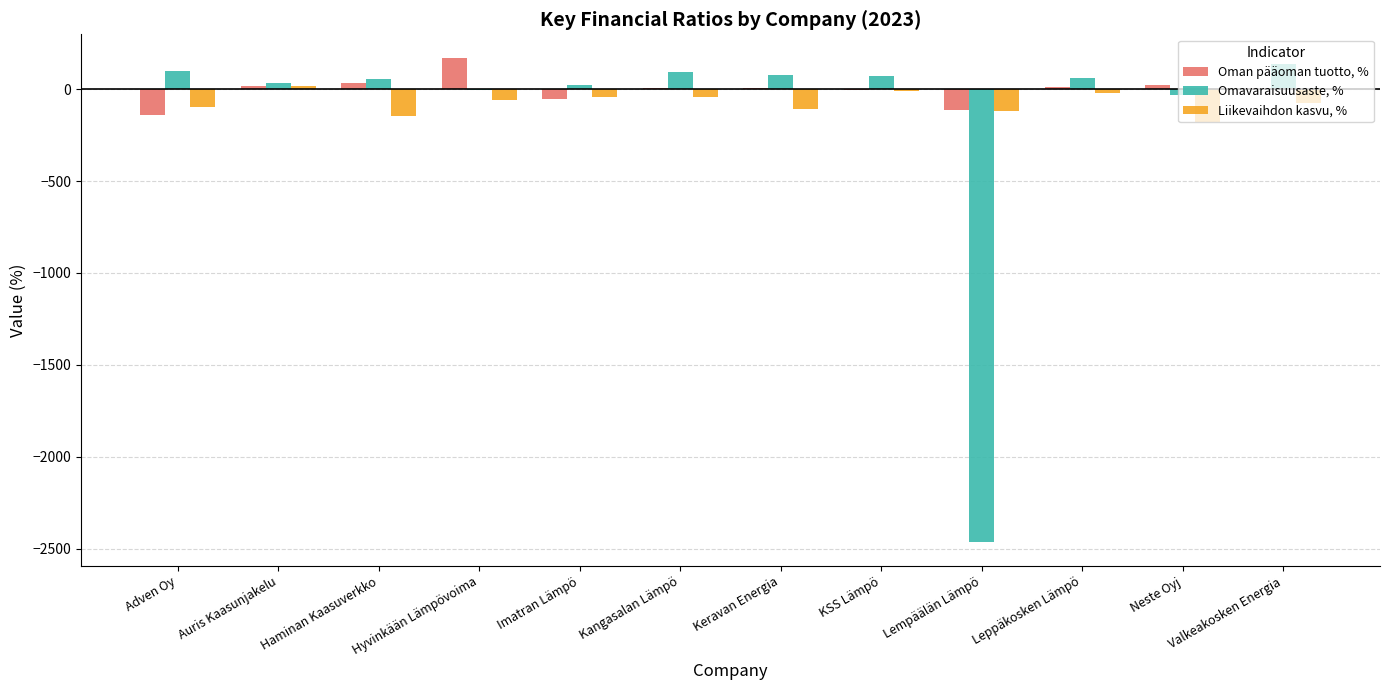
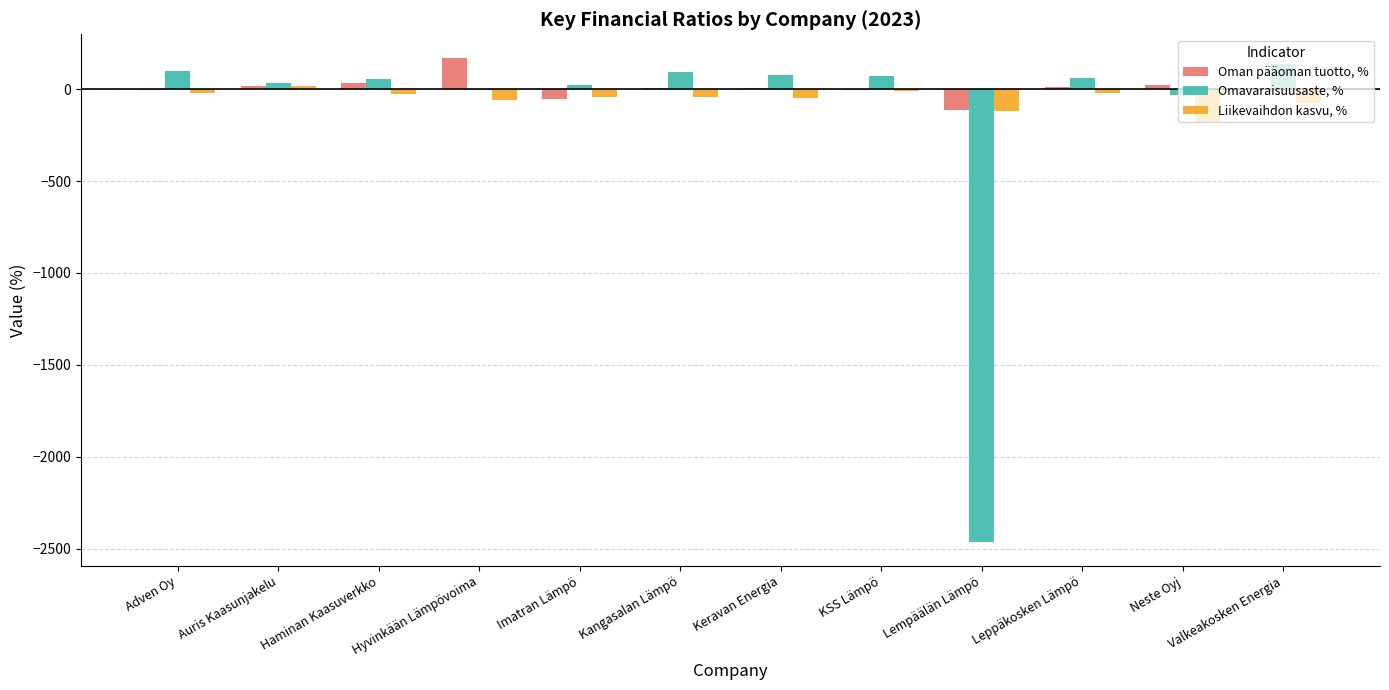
  {
    "Oman pääoman tuotto, %": {
-     "Adven Oy": -140,
+     "Adven Oy": -10,
      "Auris Kaasunjakelu": 20,
      "Haminan Kaasuverkko": 30,
      "Hyvinkään Lämpövoima": 170,
      "Imatran Lämpö": -50,
      "Lempäälän Lämpö": -110,
      "Leppäkosken Lämpö": 10,
      "Neste Oyj": 20
    },
    "Omavaraisuusaste, %": {
      "Adven Oy": 100,
      "Auris Kaasunjakelu": 30,
      "Haminan Kaasuverkko": 50,
      "Imatran Lämpö": 20,
      "Kangasalan Lämpö": 90,
      "Keravan Energia": 80,
      "KSS Lämpö": 70,
      "Lempäälän Lämpö": -2460,
      "Leppäkosken Lämpö": 60
    },
    "Liikevaihdon kasvu, %": {
-     "Adven Oy": -100,
+     "Adven Oy": -20,
      "Auris Kaasunjakelu": 20,
-     "Haminan Kaasuverkko": -150,
+     "Haminan Kaasuverkko": -30,
      "Hyvinkään Lämpövoima": -60,
      "Imatran Lämpö": -40,
      "Kangasalan Lämpö": -40,
-     "Keravan Energia": -110,
+     "Keravan Energia": -50,
      "Lempäälän Lämpö": -120,
      "Leppäkosken Lämpö": -20
    }
  }
